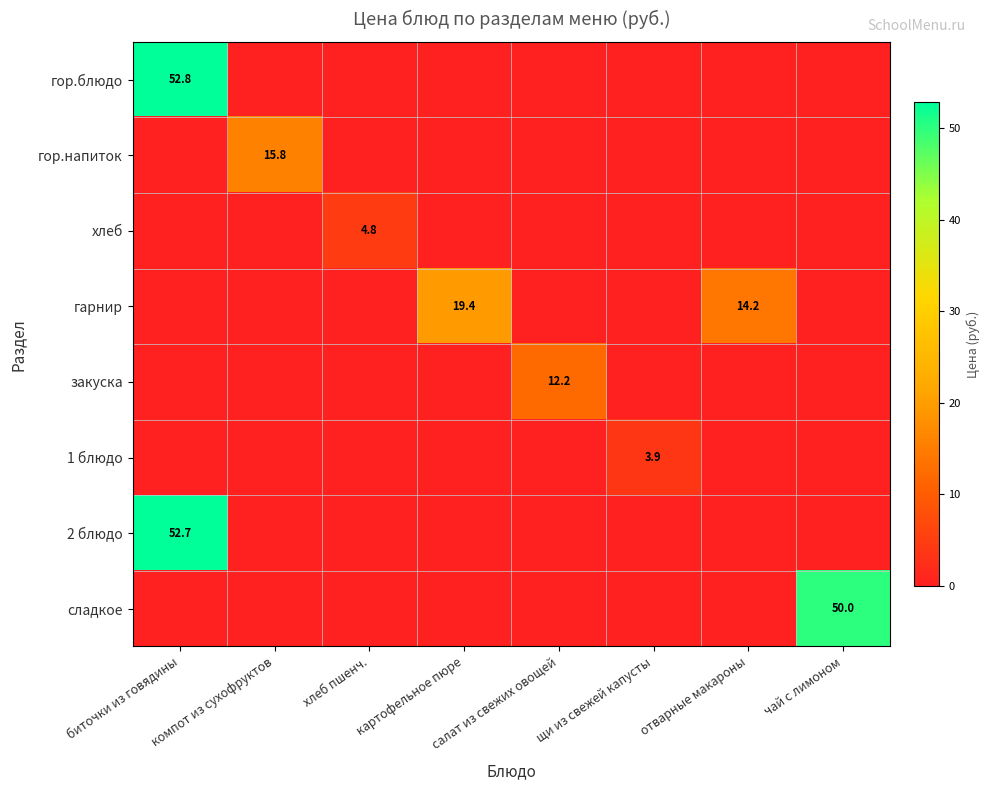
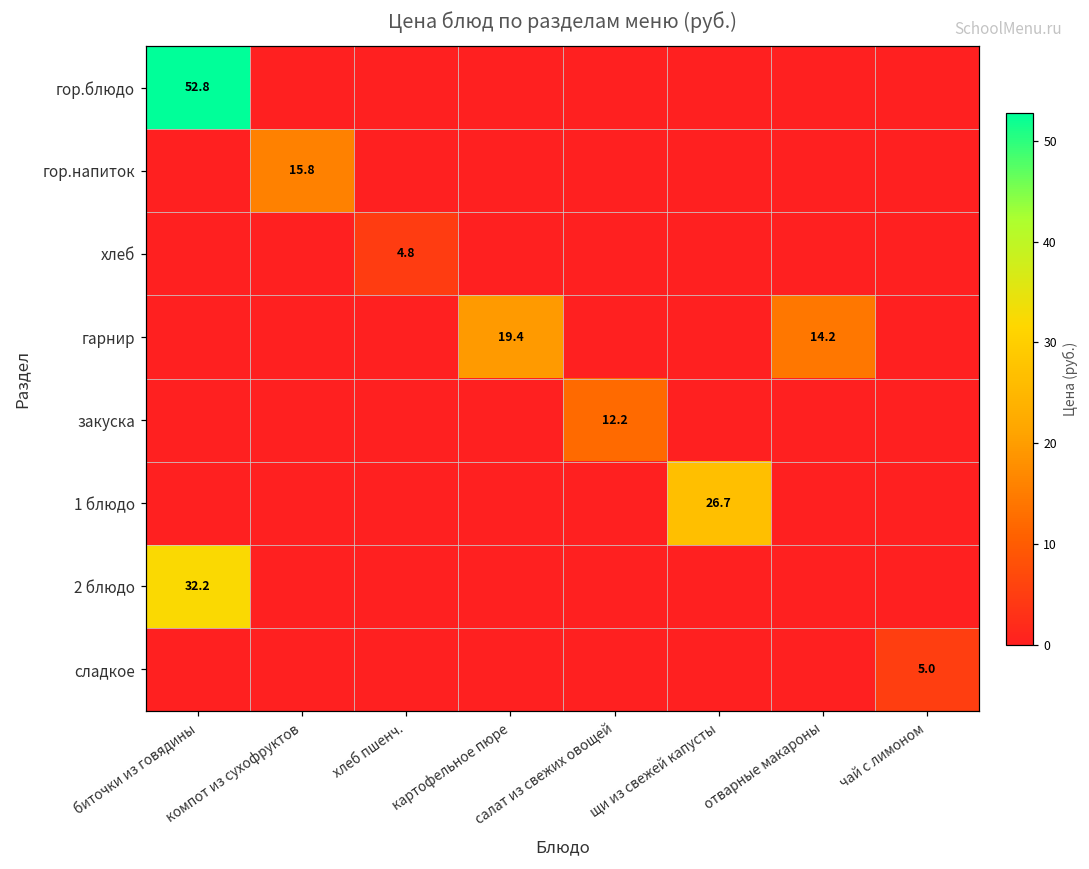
  {
    "гор.блюдо": {
      "биточки из говядины": 52.8
    },
    "гор.напиток": {
      "компот из сухофруктов": 15.8
    },
    "хлеб": {
      "хлеб пшенч.": 4.8
    },
    "гарнир": {
      "картофельное пюре": 19.4,
      "отварные макароны": 14.2
    },
    "закуска": {
      "салат из свежих овощей": 12.2
    },
    "1 блюдо": {
-     "щи из свежей капусты": 3.9
+     "щи из свежей капусты": 26.7
    },
    "2 блюдо": {
-     "биточки из говядины": 52.7
+     "биточки из говядины": 32.2
    },
    "сладкое": {
-     "чай с лимоном": 50.0
+     "чай с лимоном": 5.0
    }
  }
